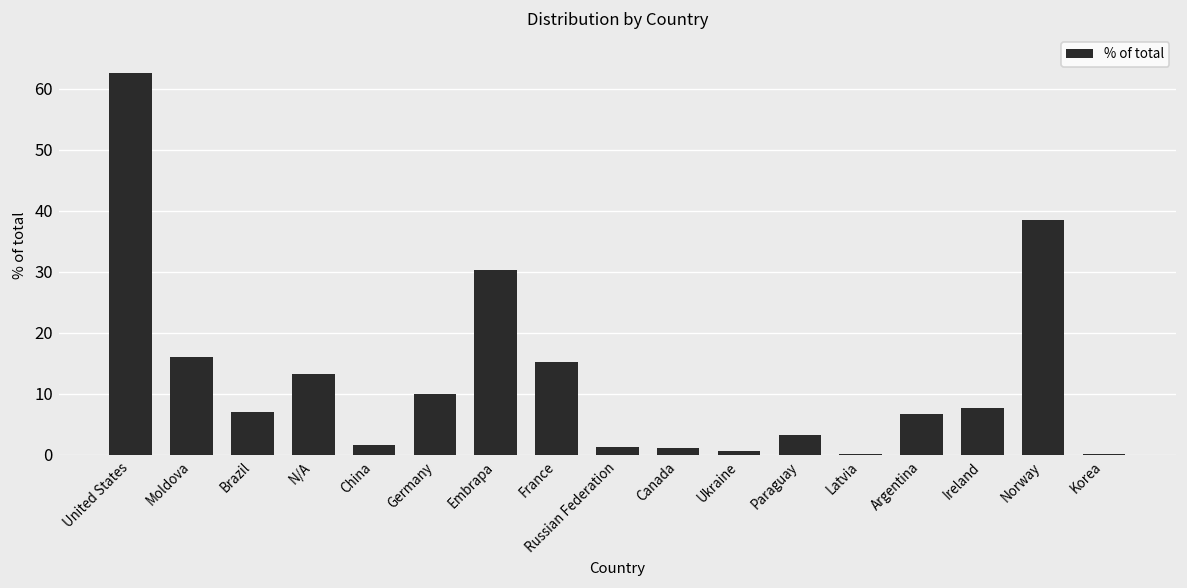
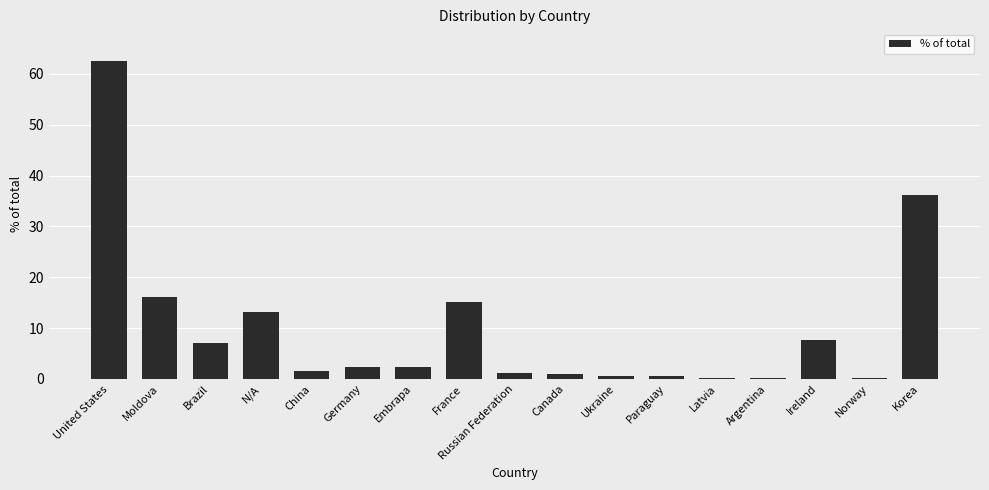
  {
    "United States": 63,
    "Moldova": 16,
    "Brazil": 7,
    "N/A": 13,
    "China": 2,
-   "Germany": 10,
-   "Embrapa": 30,
+   "Germany": 2,
+   "Embrapa": 2,
    "France": 15,
    "Russian Federation": 1,
    "Canada": 1,
    "Ukraine": 1,
-   "Paraguay": 3,
-   "Argentina": 7,
+   "Paraguay": 1,
+   "Argentina": 0,
    "Ireland": 8,
-   "Norway": 38,
-   "Korea": 0
+   "Norway": 0,
+   "Korea": 36
  }
